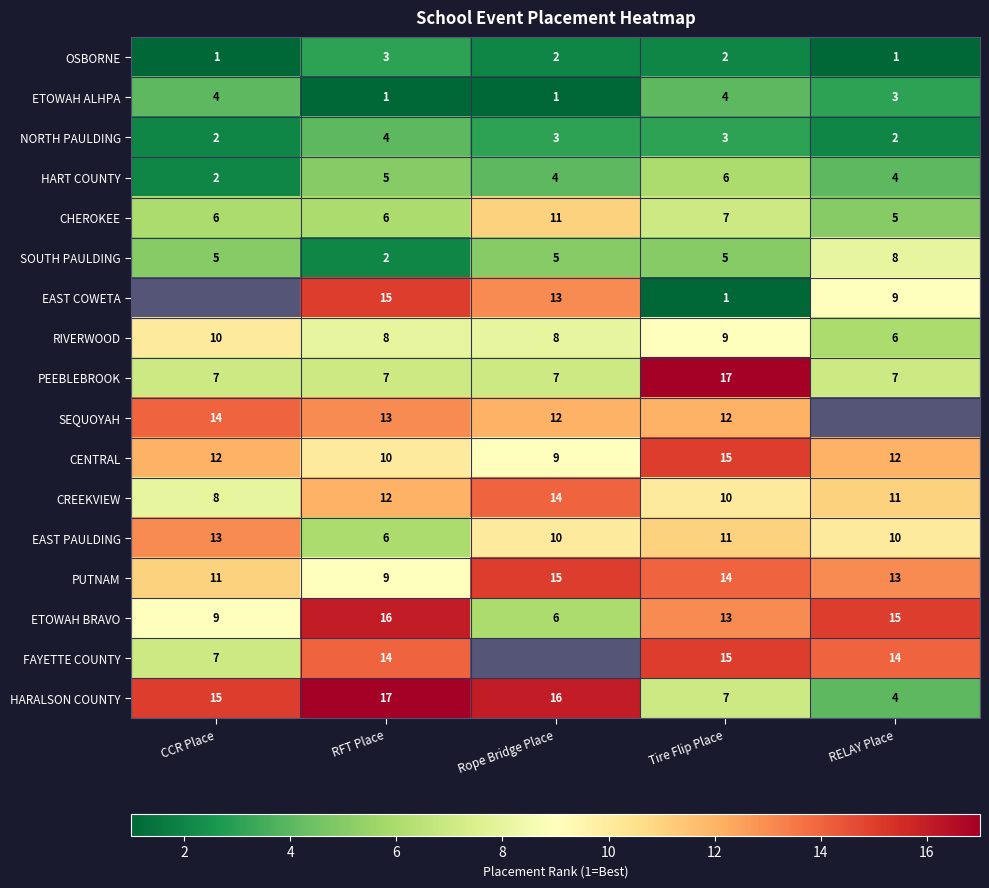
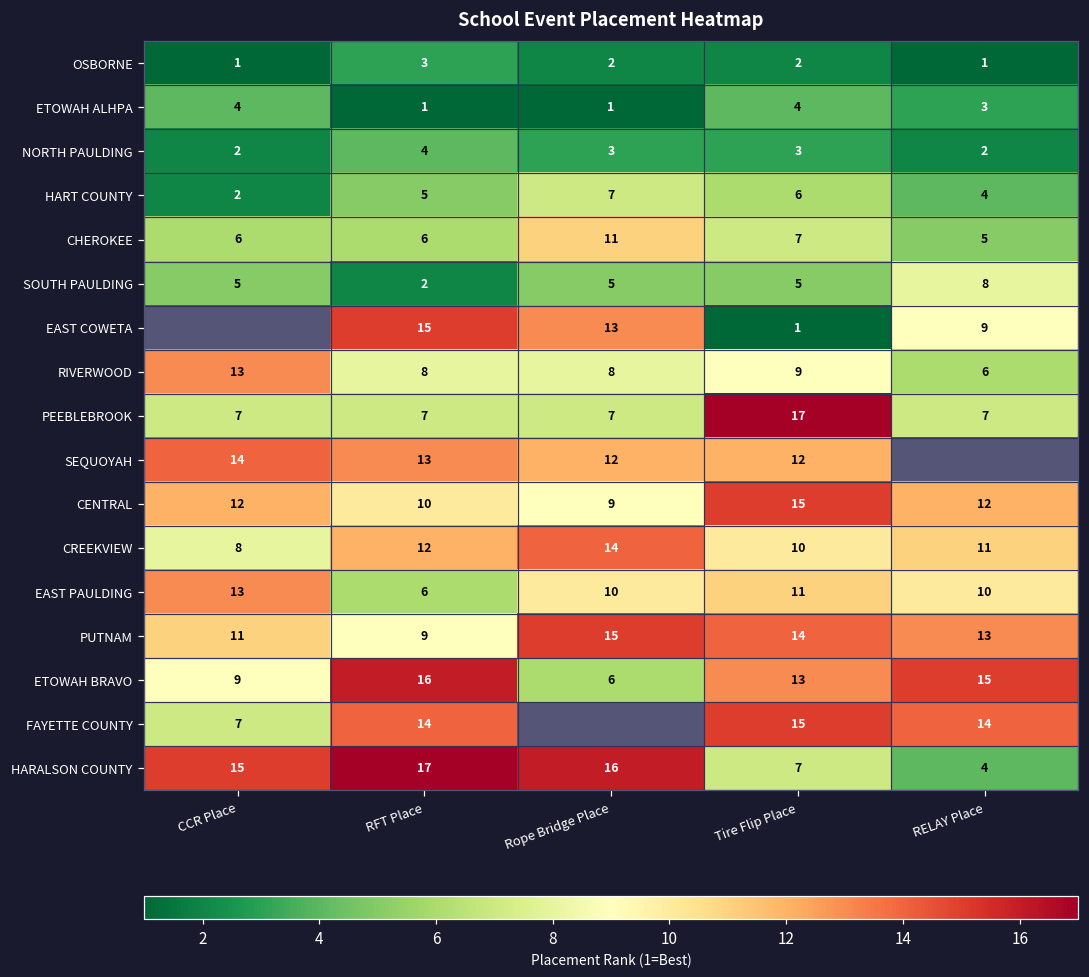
  {
    "OSBORNE": {
      "CCR Place": 1,
      "RFT Place": 3,
      "Rope Bridge Place": 2,
      "Tire Flip Place": 2,
      "RELAY Place": 1
    },
    "ETOWAH ALHPA": {
      "CCR Place": 4,
      "RFT Place": 1,
      "Rope Bridge Place": 1,
      "Tire Flip Place": 4,
      "RELAY Place": 3
    },
    "NORTH PAULDING": {
      "CCR Place": 2,
      "RFT Place": 4,
      "Rope Bridge Place": 3,
      "Tire Flip Place": 3,
      "RELAY Place": 2
    },
    "HART COUNTY": {
      "CCR Place": 2,
      "RFT Place": 5,
-     "Rope Bridge Place": 4,
+     "Rope Bridge Place": 7,
      "Tire Flip Place": 6,
      "RELAY Place": 4
    },
    "CHEROKEE": {
      "CCR Place": 6,
      "RFT Place": 6,
      "Rope Bridge Place": 11,
      "Tire Flip Place": 7,
      "RELAY Place": 5
    },
    "SOUTH PAULDING": {
      "CCR Place": 5,
      "RFT Place": 2,
      "Rope Bridge Place": 5,
      "Tire Flip Place": 5,
      "RELAY Place": 8
    },
    "EAST COWETA": {
      "RFT Place": 15,
      "Rope Bridge Place": 13,
      "Tire Flip Place": 1,
      "RELAY Place": 9
    },
    "RIVERWOOD": {
-     "CCR Place": 10,
+     "CCR Place": 13,
      "RFT Place": 8,
      "Rope Bridge Place": 8,
      "Tire Flip Place": 9,
      "RELAY Place": 6
    },
    "PEEBLEBROOK": {
      "CCR Place": 7,
      "RFT Place": 7,
      "Rope Bridge Place": 7,
      "Tire Flip Place": 17,
      "RELAY Place": 7
    },
    "SEQUOYAH": {
      "CCR Place": 14,
      "RFT Place": 13,
      "Rope Bridge Place": 12,
      "Tire Flip Place": 12
    },
    "CENTRAL": {
      "CCR Place": 12,
      "RFT Place": 10,
      "Rope Bridge Place": 9,
      "Tire Flip Place": 15,
      "RELAY Place": 12
    },
    "CREEKVIEW": {
      "CCR Place": 8,
      "RFT Place": 12,
      "Rope Bridge Place": 14,
      "Tire Flip Place": 10,
      "RELAY Place": 11
    },
    "EAST PAULDING": {
      "CCR Place": 13,
      "RFT Place": 6,
      "Rope Bridge Place": 10,
      "Tire Flip Place": 11,
      "RELAY Place": 10
    },
    "PUTNAM": {
      "CCR Place": 11,
      "RFT Place": 9,
      "Rope Bridge Place": 15,
      "Tire Flip Place": 14,
      "RELAY Place": 13
    },
    "ETOWAH BRAVO": {
      "CCR Place": 9,
      "RFT Place": 16,
      "Rope Bridge Place": 6,
      "Tire Flip Place": 13,
      "RELAY Place": 15
    },
    "FAYETTE COUNTY": {
      "CCR Place": 7,
      "RFT Place": 14,
      "Tire Flip Place": 15,
      "RELAY Place": 14
    },
    "HARALSON COUNTY": {
      "CCR Place": 15,
      "RFT Place": 17,
      "Rope Bridge Place": 16,
      "Tire Flip Place": 7,
      "RELAY Place": 4
    }
  }
